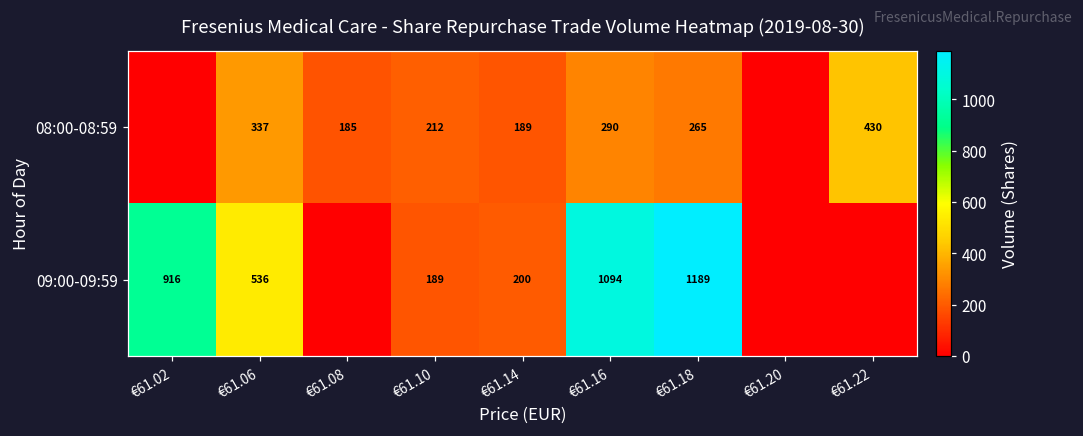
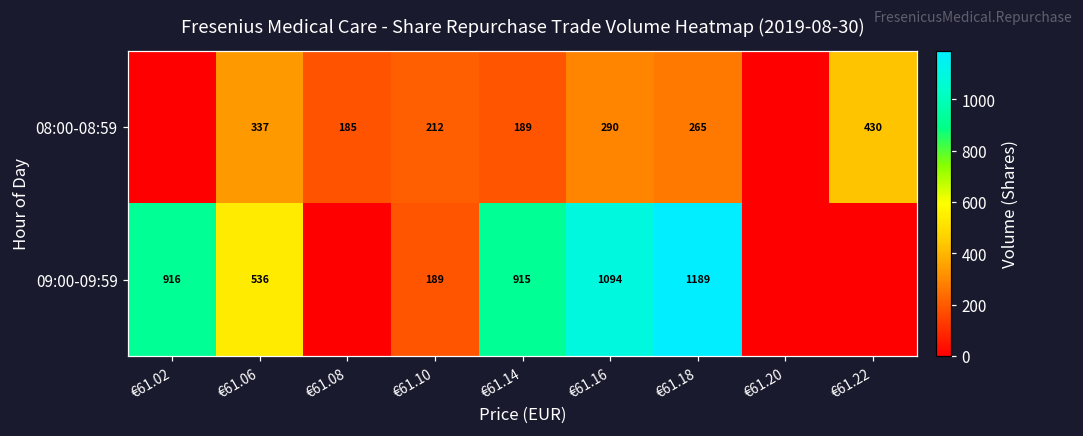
  {
    "08:00-08:59": {
      "€61.06": 337,
      "€61.08": 185,
      "€61.10": 212,
      "€61.14": 189,
      "€61.16": 290,
      "€61.18": 265,
      "€61.22": 430
    },
    "09:00-09:59": {
      "€61.02": 916,
      "€61.06": 536,
      "€61.10": 189,
-     "€61.14": 200,
+     "€61.14": 915,
      "€61.16": 1094,
      "€61.18": 1189
    }
  }
